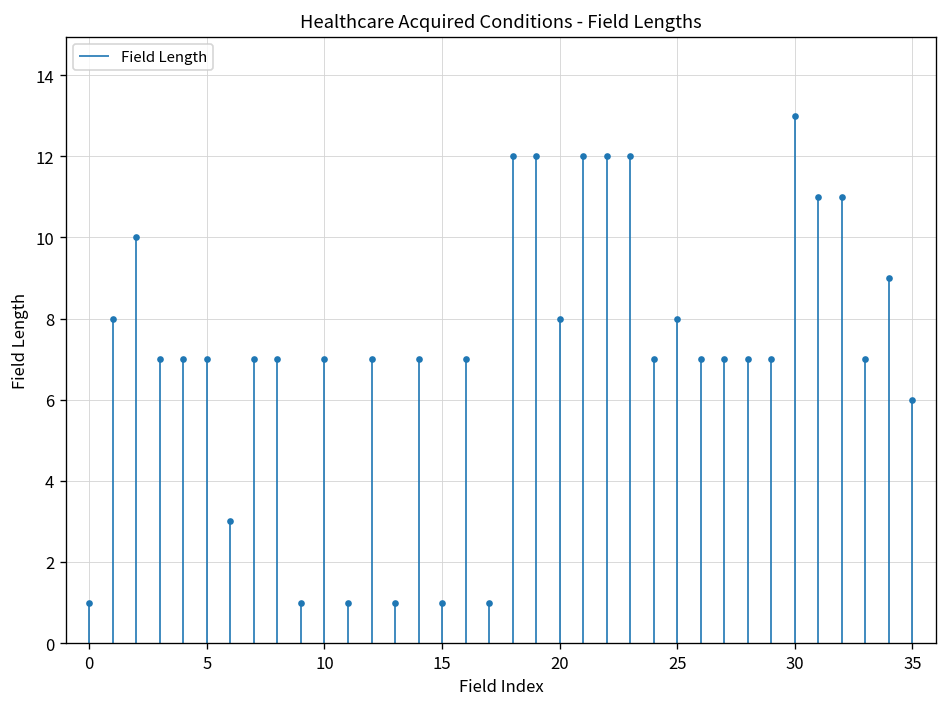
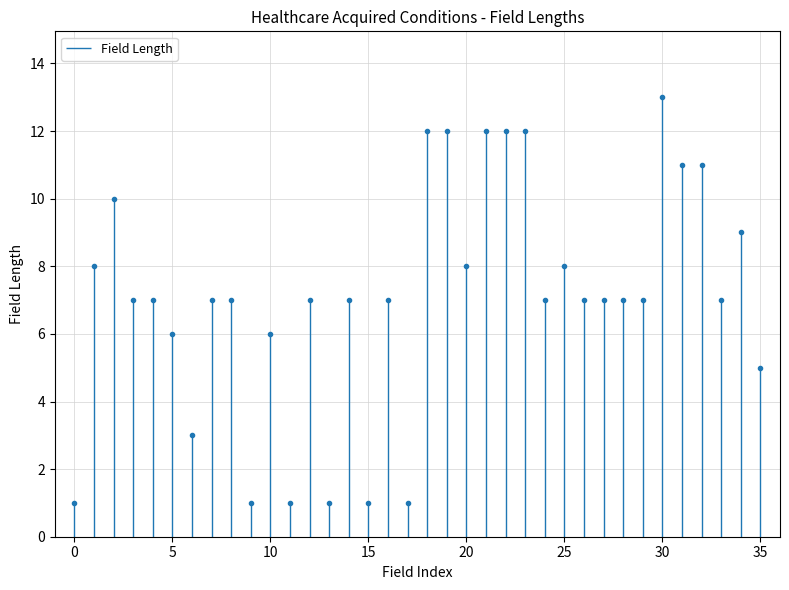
  {
    "0": 1,
-   "5": 7,
-   "10": 7,
+   "5": 6,
+   "10": 6,
    "15": 1,
    "20": 8,
    "25": 8,
    "30": 13,
-   "35": 6
+   "35": 5
  }
